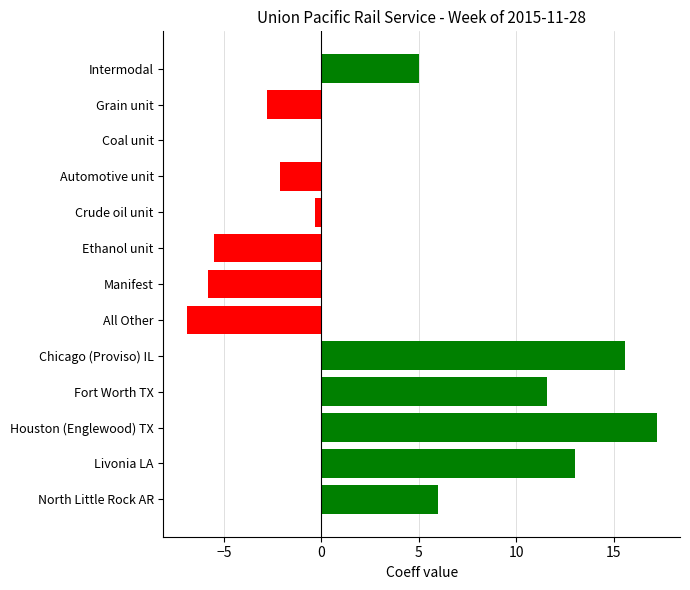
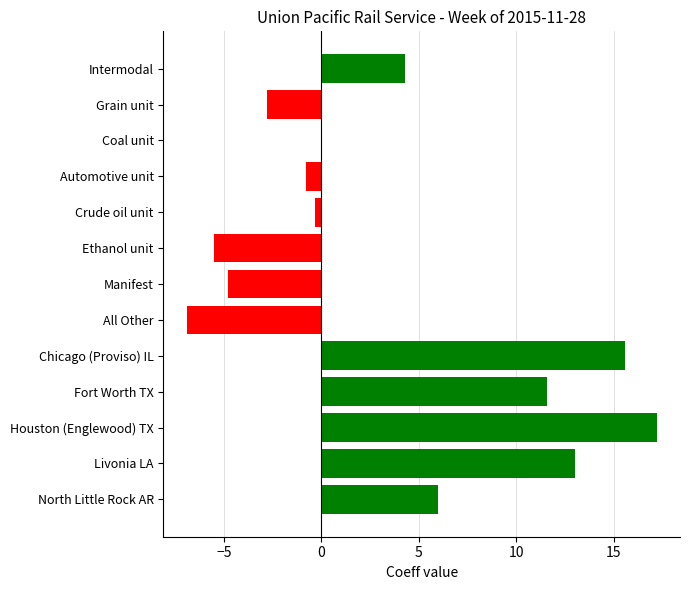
  {
-   "Intermodal": 5.0,
+   "Intermodal": 4.3,
    "Grain unit": -2.8,
    "Coal unit": 0.0,
-   "Automotive unit": -2.1,
+   "Automotive unit": -0.8,
    "Crude oil unit": -0.3,
    "Ethanol unit": -5.5,
-   "Manifest": -5.8,
+   "Manifest": -4.8,
    "All Other": -6.9,
    "Chicago (Proviso) IL": 15.6,
    "Fort Worth TX": 11.6,
    "Houston (Englewood) TX": 17.2,
    "Livonia LA": 13.0,
    "North Little Rock AR": 6.0
  }
